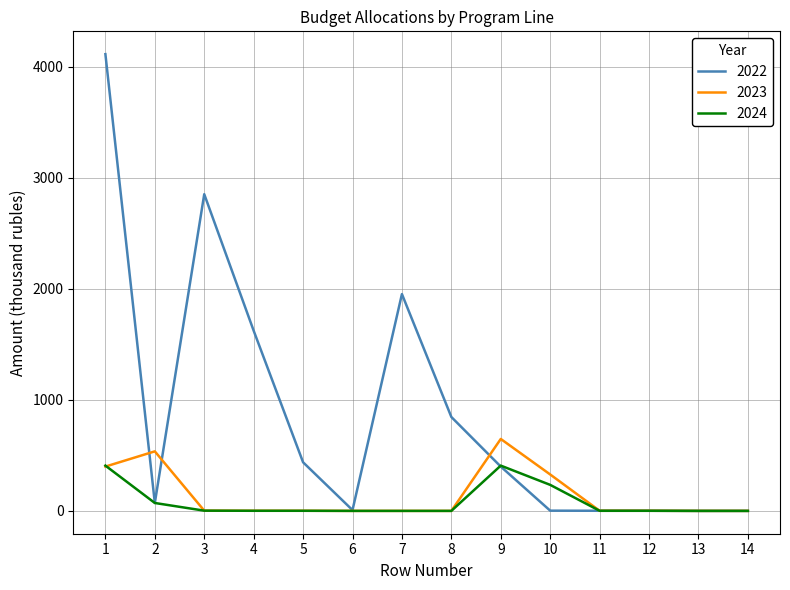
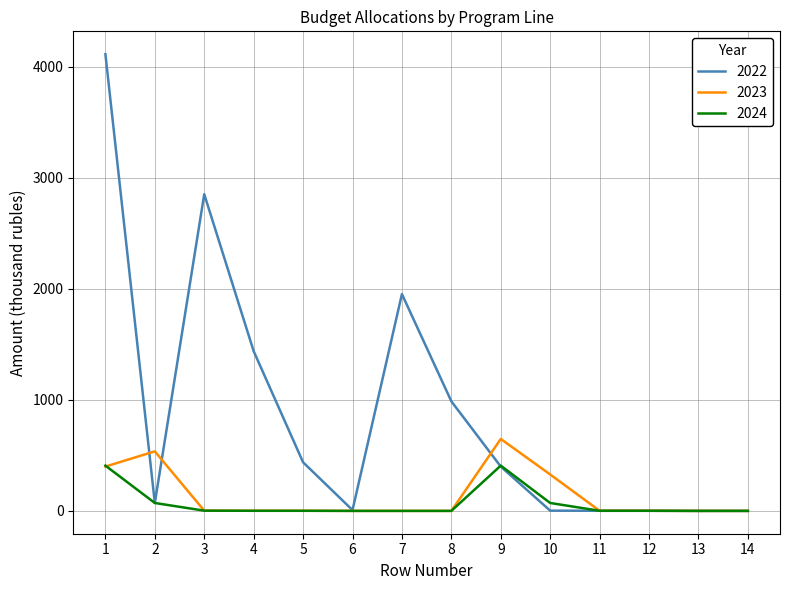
  {
    "2022": {
      "1": 4110,
      "3": 2850,
-     "4": 1620,
+     "4": 1440,
      "5": 440,
      "7": 1950,
-     "8": 850,
+     "8": 990,
      "10": 0
    },
    "2023": {
      "2": 540,
      "9": 650,
      "10": 330
    },
    "2024": {
-     "10": 230
+     "10": 70
    }
  }
